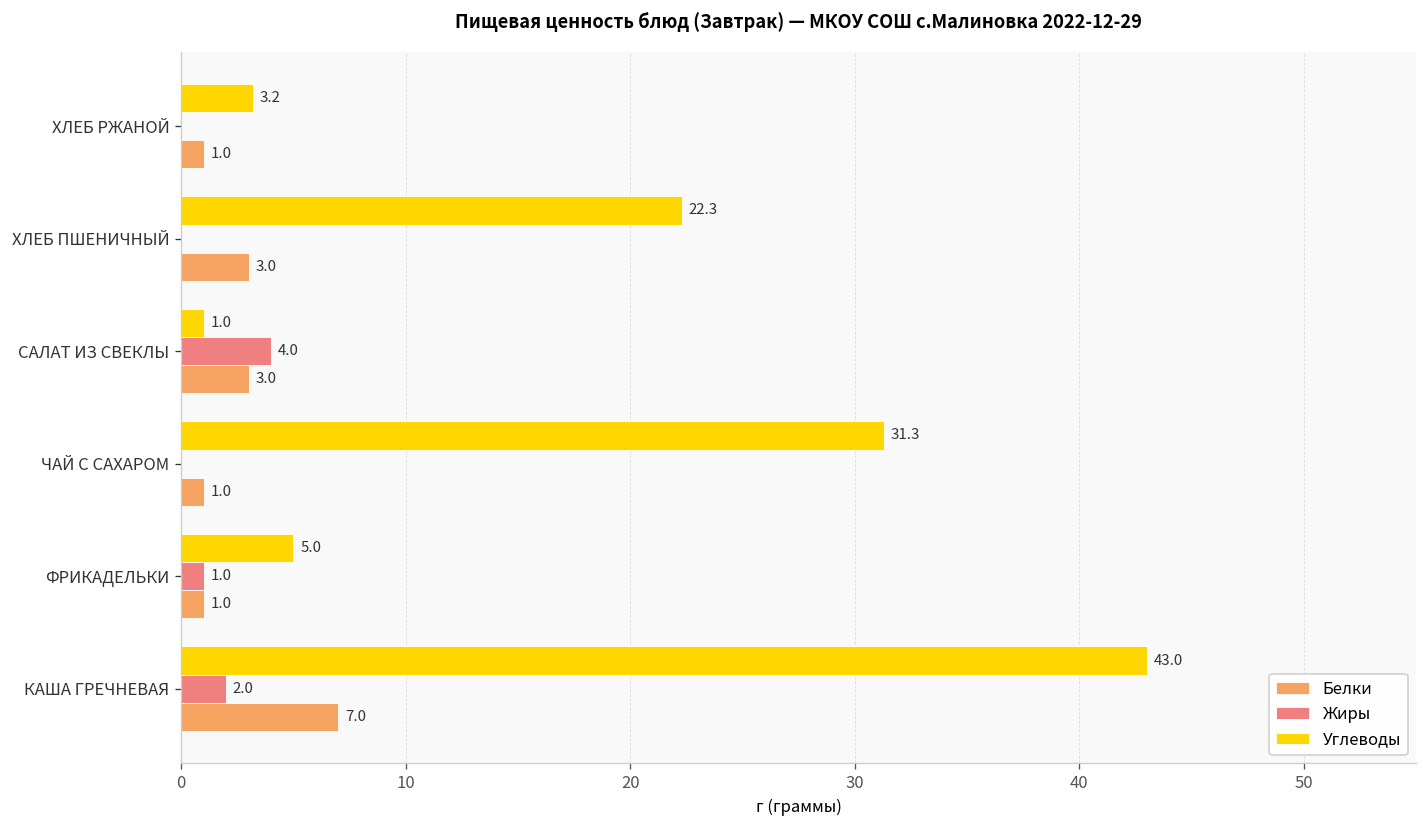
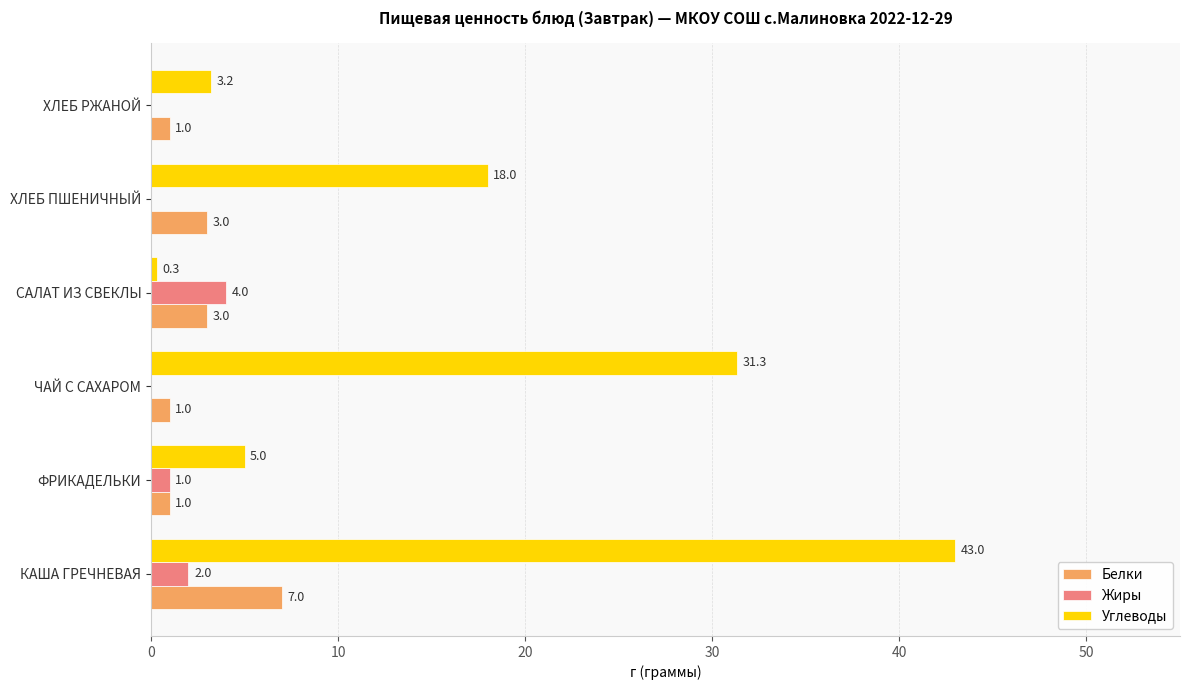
  {
    "Углеводы": {
      "ХЛЕБ РЖАНОЙ": 3.2,
-     "ХЛЕБ ПШЕНИЧНЫЙ": 22.3,
-     "САЛАТ ИЗ СВЕКЛЫ": 1.0,
+     "ХЛЕБ ПШЕНИЧНЫЙ": 18.0,
+     "САЛАТ ИЗ СВЕКЛЫ": 0.3,
      "ЧАЙ С САХАРОМ": 31.3,
      "ФРИКАДЕЛЬКИ": 5.0,
      "КАША ГРЕЧНЕВАЯ": 43.0
    }
  }
